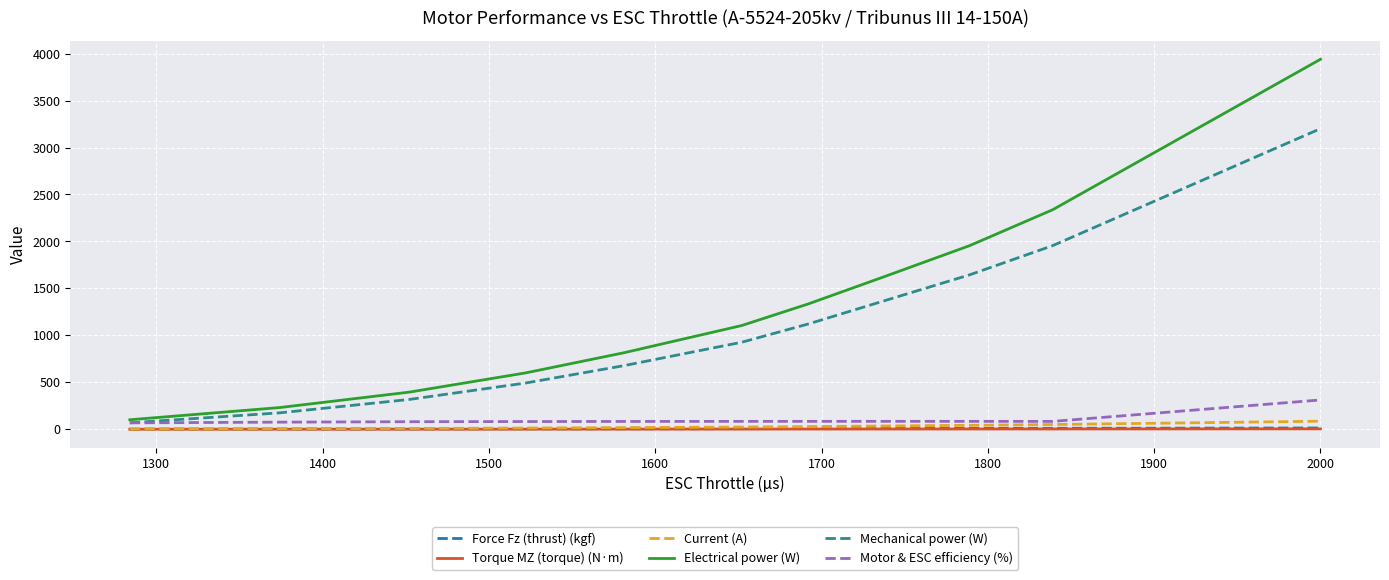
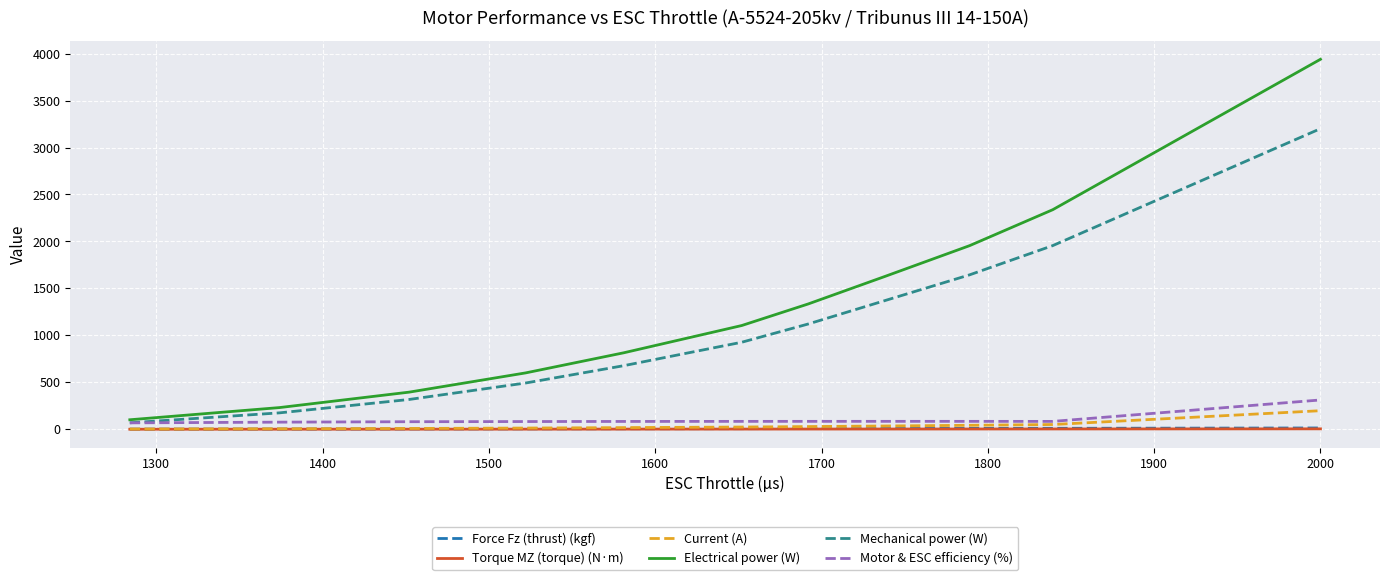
  {
    "Current (A)": {
-     "2000": 100
+     "2000": 200
    },
    "Electrical power (W)": {
      "2000": 3900
    },
    "Motor & ESC efficiency (%)": {
      "2000": 300
    }
  }
